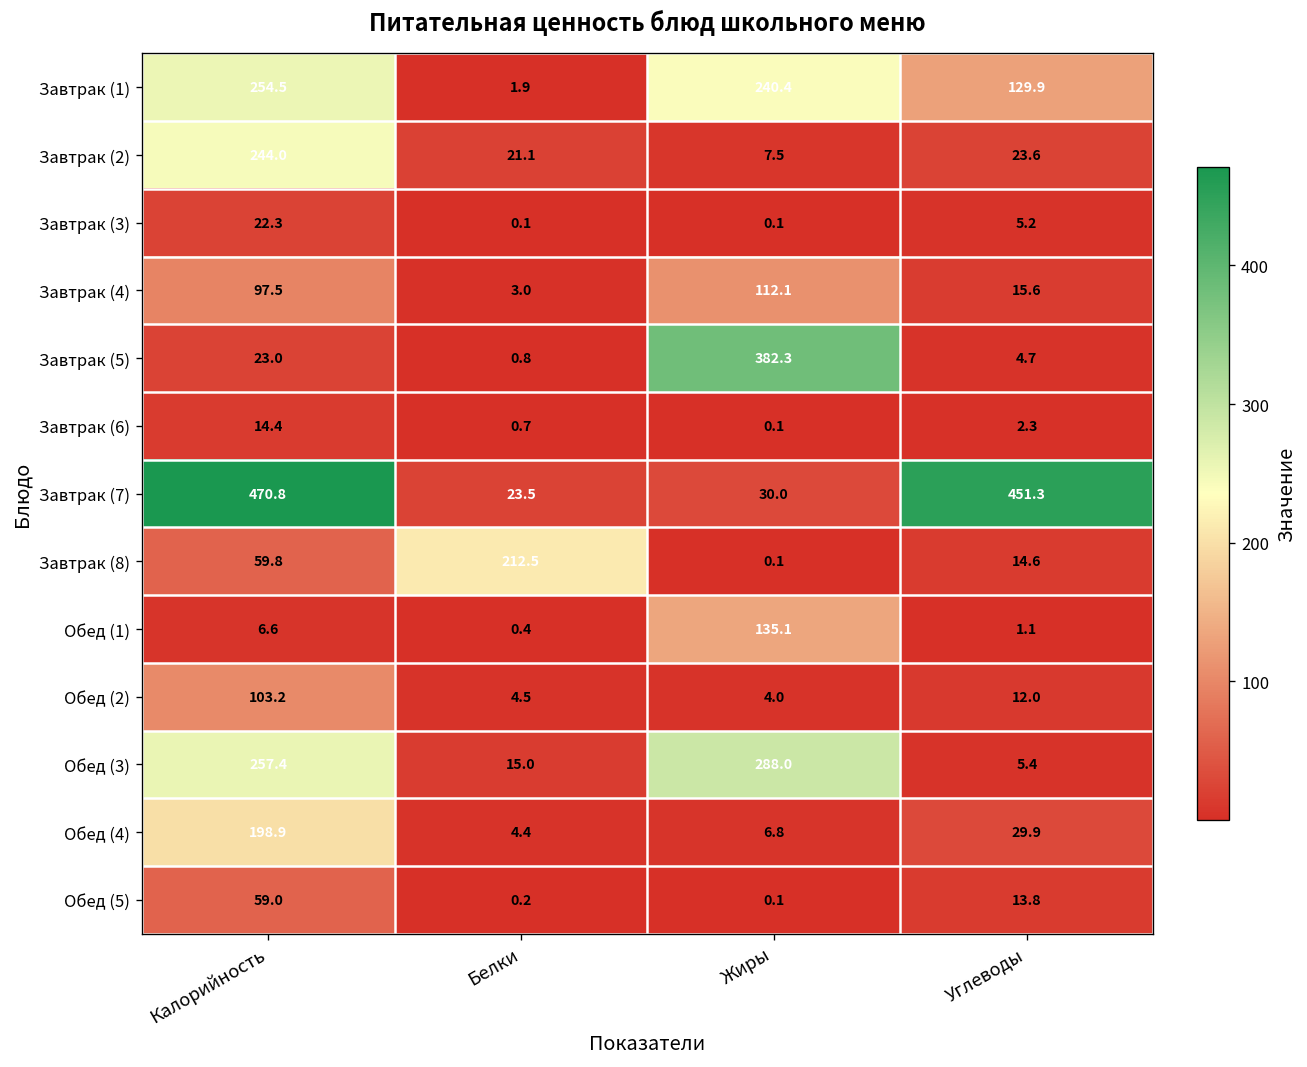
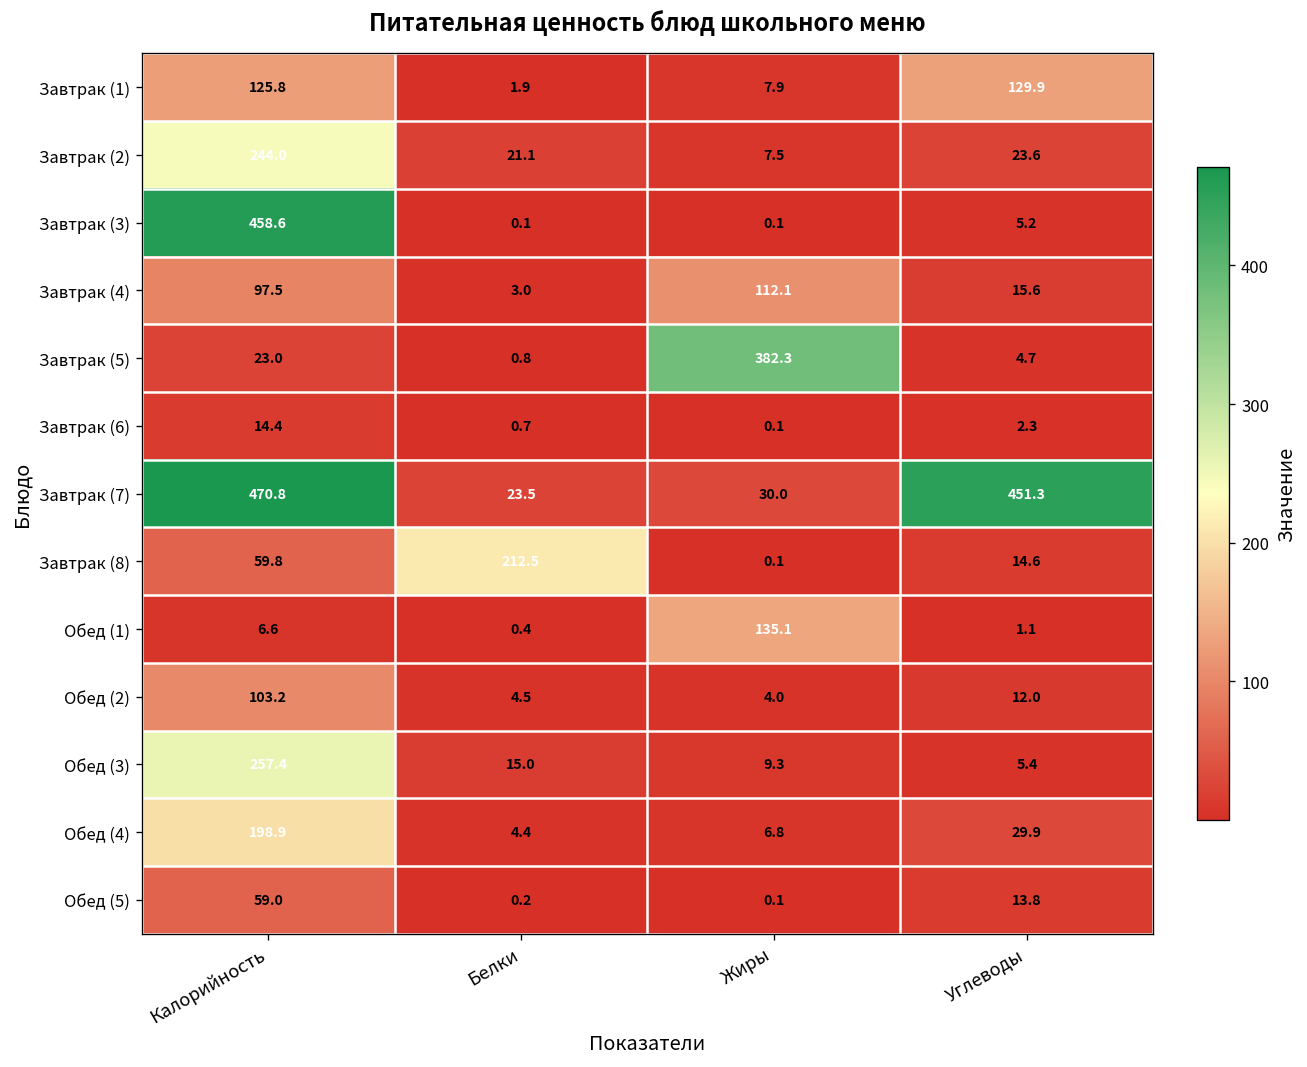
  {
    "Завтрак (1)": {
-     "Калорийность": 254.5,
+     "Калорийность": 125.8,
      "Белки": 1.9,
-     "Жиры": 240.4,
+     "Жиры": 7.9,
      "Углеводы": 129.9
    },
    "Завтрак (2)": {
      "Калорийность": 244.0,
      "Белки": 21.1,
      "Жиры": 7.5,
      "Углеводы": 23.6
    },
    "Завтрак (3)": {
-     "Калорийность": 22.3,
+     "Калорийность": 458.6,
      "Белки": 0.1,
      "Жиры": 0.1,
      "Углеводы": 5.2
    },
    "Завтрак (4)": {
      "Калорийность": 97.5,
      "Белки": 3.0,
      "Жиры": 112.1,
      "Углеводы": 15.6
    },
    "Завтрак (5)": {
      "Калорийность": 23.0,
      "Белки": 0.8,
      "Жиры": 382.3,
      "Углеводы": 4.7
    },
    "Завтрак (6)": {
      "Калорийность": 14.4,
      "Белки": 0.7,
      "Жиры": 0.1,
      "Углеводы": 2.3
    },
    "Завтрак (7)": {
      "Калорийность": 470.8,
      "Белки": 23.5,
      "Жиры": 30.0,
      "Углеводы": 451.3
    },
    "Завтрак (8)": {
      "Калорийность": 59.8,
      "Белки": 212.5,
      "Жиры": 0.1,
      "Углеводы": 14.6
    },
    "Обед (1)": {
      "Калорийность": 6.6,
      "Белки": 0.4,
      "Жиры": 135.1,
      "Углеводы": 1.1
    },
    "Обед (2)": {
      "Калорийность": 103.2,
      "Белки": 4.5,
      "Жиры": 4.0,
      "Углеводы": 12.0
    },
    "Обед (3)": {
      "Калорийность": 257.4,
      "Белки": 15.0,
-     "Жиры": 288.0,
+     "Жиры": 9.3,
      "Углеводы": 5.4
    },
    "Обед (4)": {
      "Калорийность": 198.9,
      "Белки": 4.4,
      "Жиры": 6.8,
      "Углеводы": 29.9
    },
    "Обед (5)": {
      "Калорийность": 59.0,
      "Белки": 0.2,
      "Жиры": 0.1,
      "Углеводы": 13.8
    }
  }
